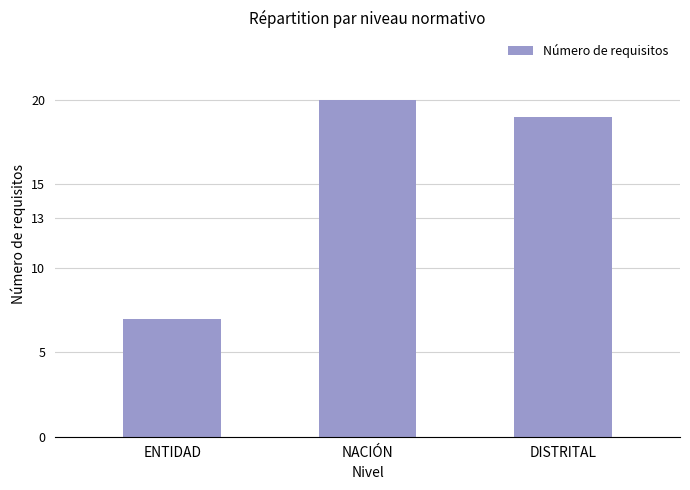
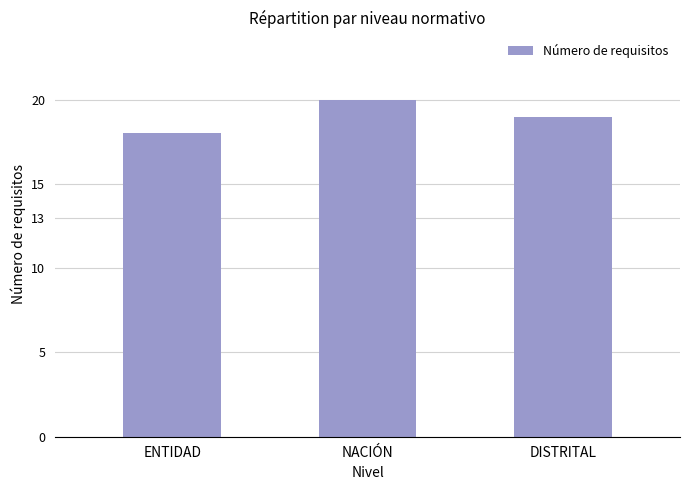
  {
-   "ENTIDAD": 7,
+   "ENTIDAD": 18,
    "NACIÓN": 20,
    "DISTRITAL": 19
  }
